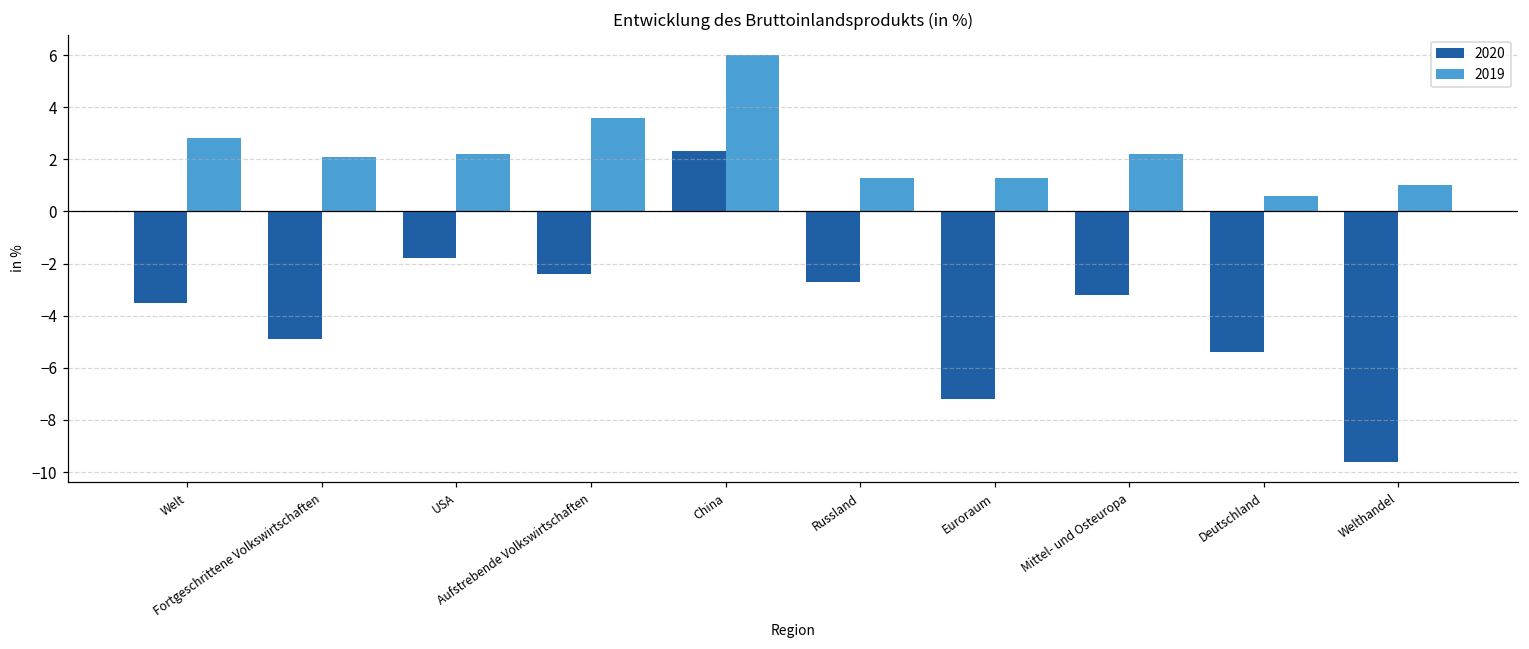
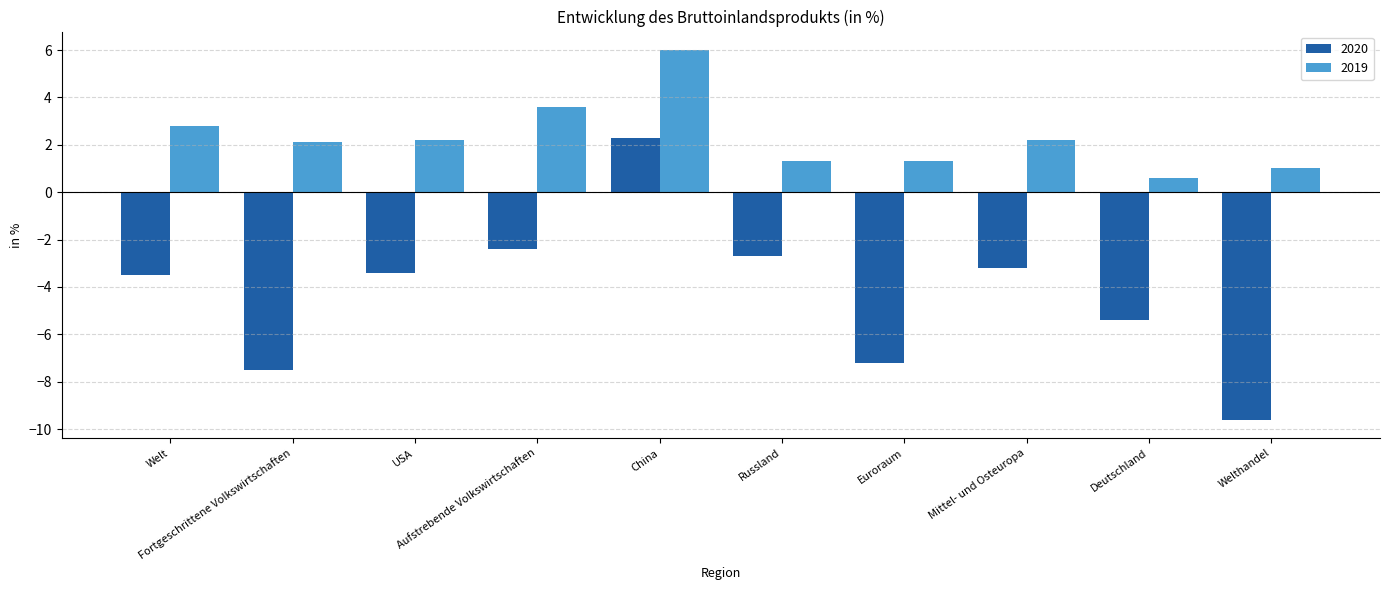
  {
    "2020": {
      "Welt": -3.5,
-     "Fortgeschrittene Volkswirtschaften": -4.9,
-     "USA": -1.8,
+     "Fortgeschrittene Volkswirtschaften": -7.5,
+     "USA": -3.4,
      "Aufstrebende Volkswirtschaften": -2.4,
      "China": 2.3,
      "Russland": -2.7,
      "Euroraum": -7.2,
      "Mittel- und Osteuropa": -3.2,
      "Deutschland": -5.4,
      "Welthandel": -9.6
    },
    "2019": {
      "Welt": 2.8,
      "Fortgeschrittene Volkswirtschaften": 2.1,
      "USA": 2.2,
      "Aufstrebende Volkswirtschaften": 3.6,
      "China": 6.0,
      "Russland": 1.3,
      "Euroraum": 1.3,
      "Mittel- und Osteuropa": 2.2,
      "Deutschland": 0.6,
      "Welthandel": 1.0
    }
  }
